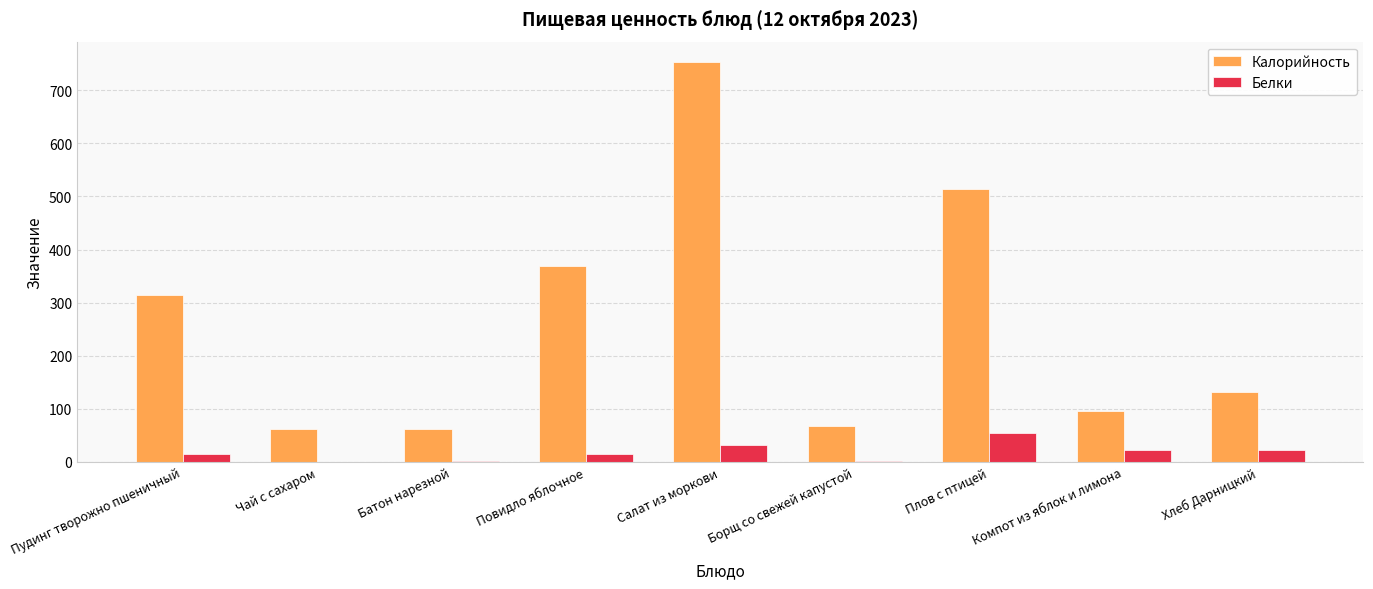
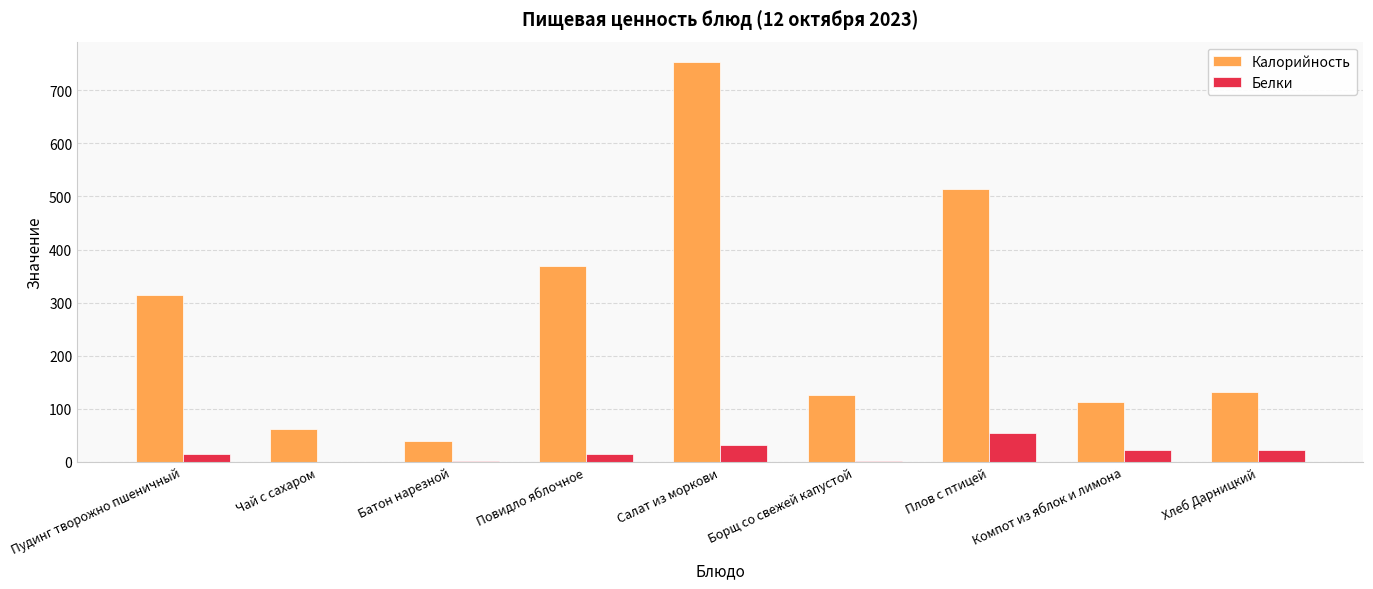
  {
    "Калорийность": {
      "Пудинг творожно пшеничный": 320,
      "Чай с сахаром": 60,
-     "Батон нарезной": 60,
+     "Батон нарезной": 40,
      "Повидло яблочное": 370,
      "Салат из моркови": 750,
-     "Борщ со свежей капустой": 70,
+     "Борщ со свежей капустой": 130,
      "Плов с птицей": 510,
-     "Компот из яблок и лимона": 100,
+     "Компот из яблок и лимона": 110,
      "Хлеб Дарницкий": 130
    },
    "Белки": {
      "Пудинг творожно пшеничный": 10,
      "Повидло яблочное": 10,
      "Салат из моркови": 30,
      "Плов с птицей": 50,
      "Компот из яблок и лимона": 20,
      "Хлеб Дарницкий": 20
    }
  }
